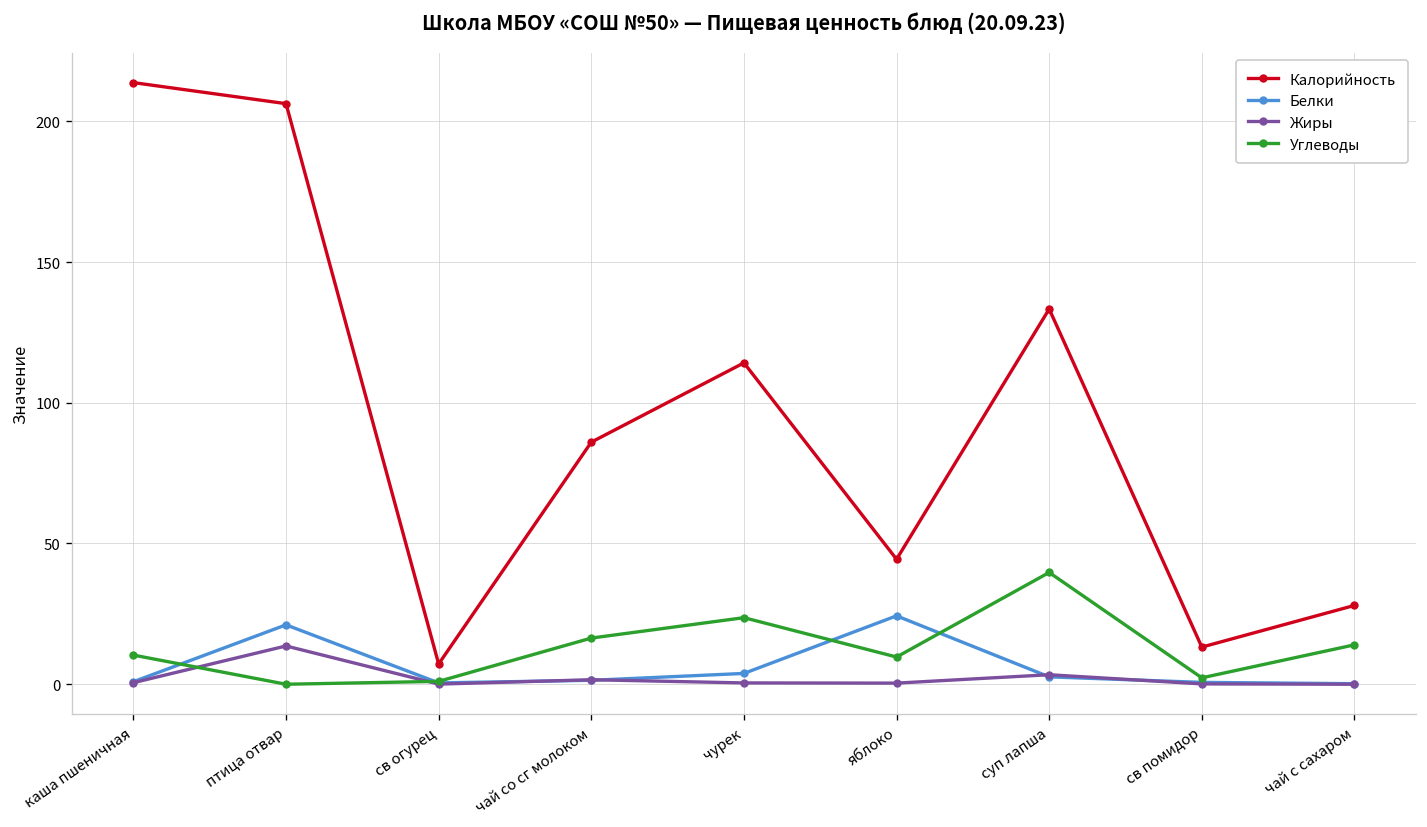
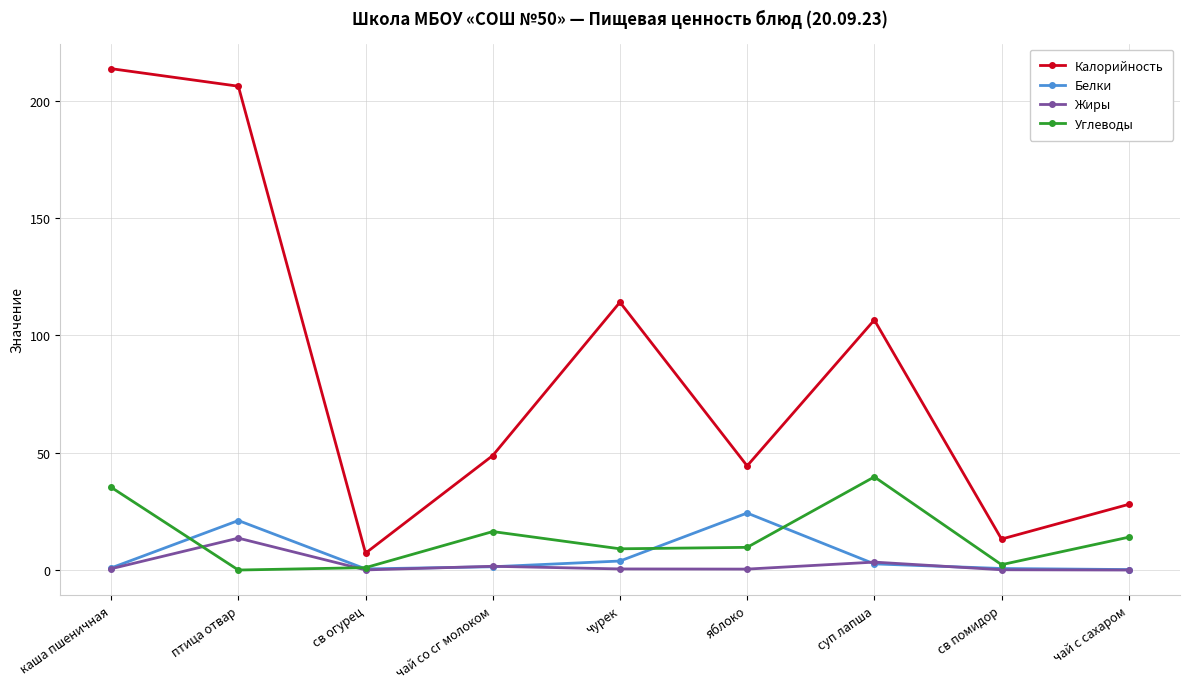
  {
    "Калорийность": {
      "каша пшеничная": 214,
      "птица отвар": 206,
      "св огурец": 7,
-     "чай со сг молоком": 86,
+     "чай со сг молоком": 49,
      "чурек": 114,
      "яблоко": 44,
-     "суп лапша": 133,
+     "суп лапша": 107,
      "св помидор": 13,
      "чай с сахаром": 28
    },
    "Белки": {
      "птица отвар": 21,
      "чурек": 4,
      "яблоко": 24
    },
    "Жиры": {
      "птица отвар": 14,
      "чурек": 0,
      "яблоко": 0
    },
    "Углеводы": {
-     "каша пшеничная": 10,
+     "каша пшеничная": 35,
      "птица отвар": 0,
      "чай со сг молоком": 16,
-     "чурек": 24,
+     "чурек": 9,
      "яблоко": 10,
      "суп лапша": 40,
      "св помидор": 2,
      "чай с сахаром": 14
    }
  }
